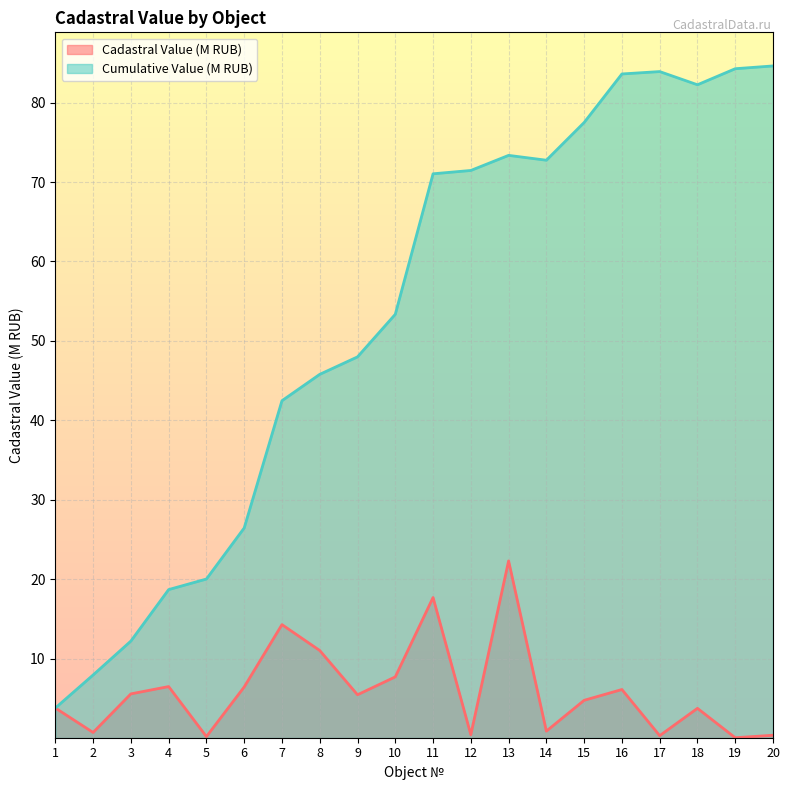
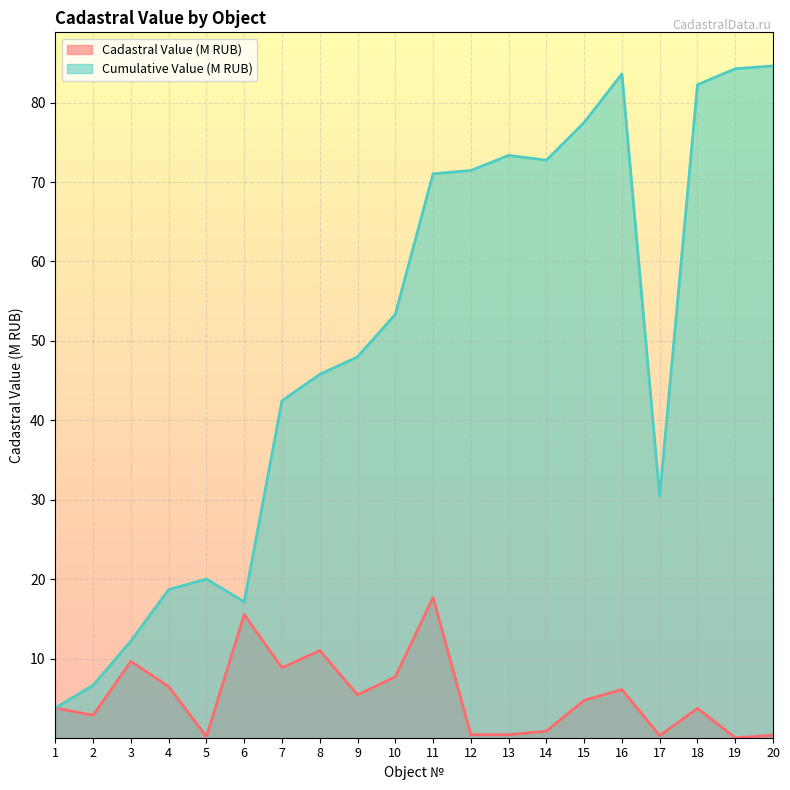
  {
    "Cadastral Value (M RUB)": {
-     "2": 1,
-     "3": 6,
+     "2": 3,
+     "3": 10,
      "4": 6,
      "5": 0,
-     "6": 6,
-     "7": 14,
+     "6": 16,
+     "7": 9,
      "8": 11,
      "9": 5,
      "10": 8,
      "11": 18,
      "12": 0,
-     "13": 22,
+     "13": 0,
      "14": 1,
      "15": 5,
      "16": 6,
      "17": 0,
      "18": 4,
      "19": 0,
      "20": 0
    },
    "Cumulative Value (M RUB)": {
-     "2": 8,
+     "2": 7,
      "3": 12,
      "4": 19,
      "5": 20,
-     "6": 26,
+     "6": 17,
      "7": 42,
      "8": 46,
      "9": 48,
      "10": 53,
      "11": 71,
      "12": 71,
      "13": 73,
      "14": 73,
      "15": 78,
      "16": 84,
-     "17": 84,
+     "17": 30,
      "18": 82,
      "19": 84,
      "20": 85
    }
  }
